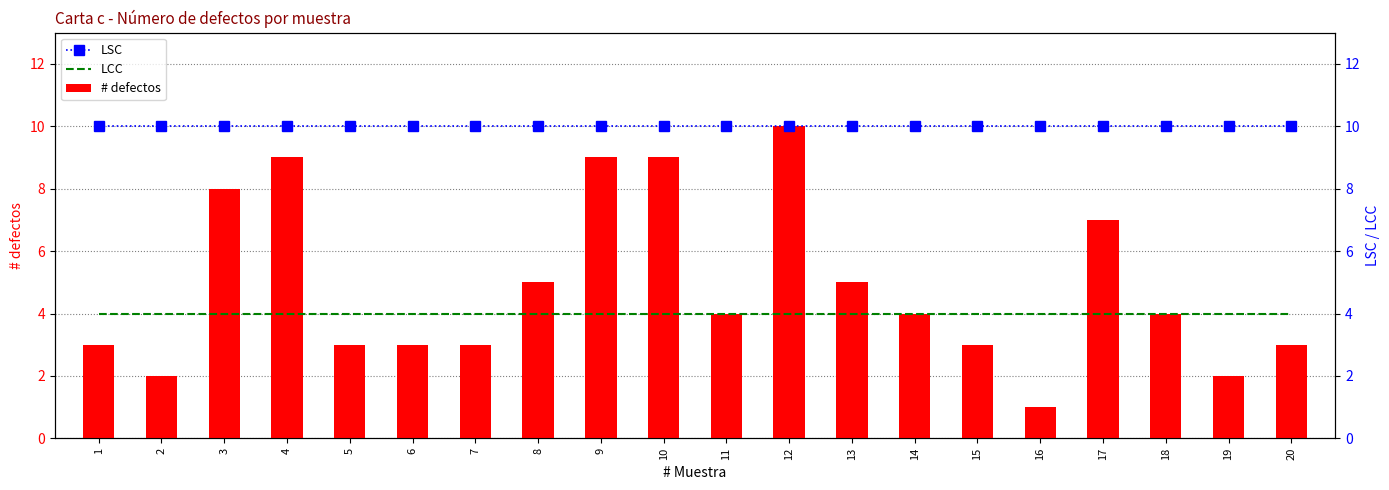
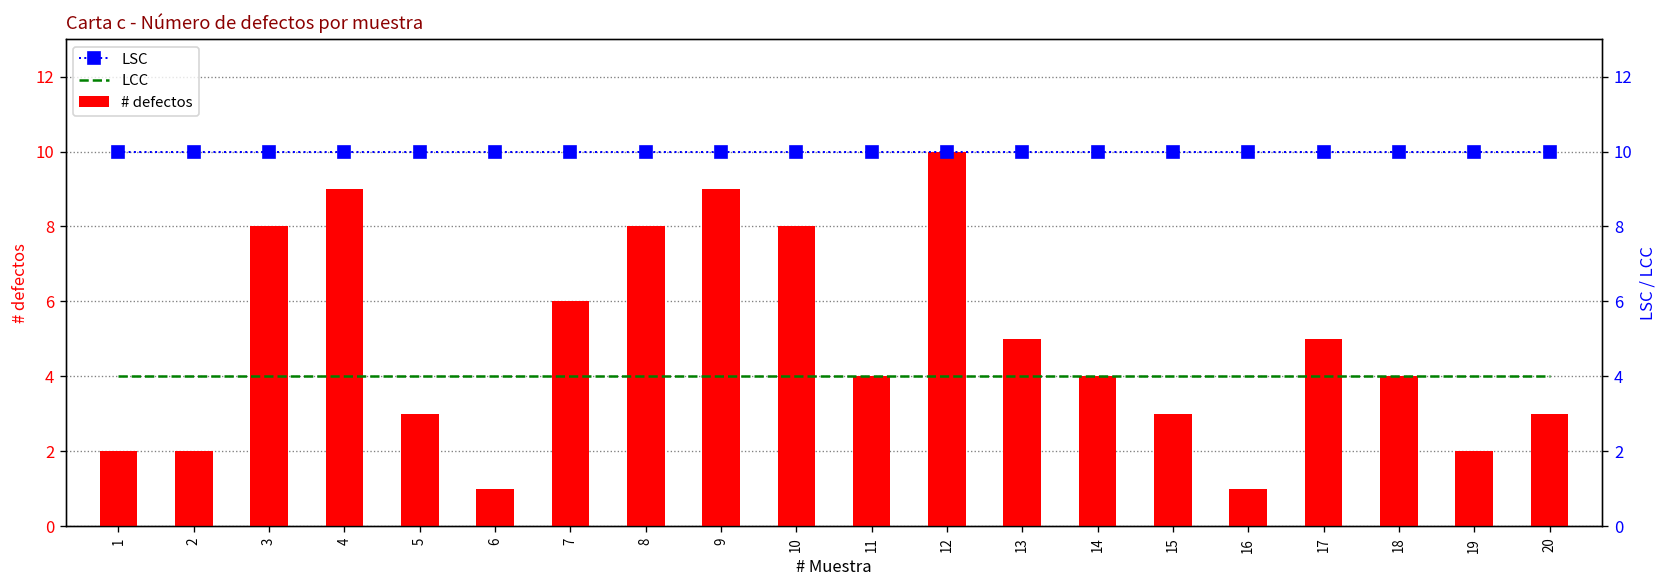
  {
    "# defectos": {
-     "1": 3,
+     "1": 2,
      "2": 2,
      "3": 8,
      "4": 9,
      "5": 3,
-     "6": 3,
-     "7": 3,
-     "8": 5,
+     "6": 1,
+     "7": 6,
+     "8": 8,
      "9": 9,
-     "10": 9,
+     "10": 8,
      "11": 4,
      "12": 10,
      "13": 5,
      "14": 4,
      "15": 3,
      "16": 1,
-     "17": 7,
+     "17": 5,
      "18": 4,
      "19": 2,
      "20": 3
    },
    "LSC": {
      "1": 10,
      "2": 10,
      "3": 10,
      "4": 10,
      "5": 10,
      "6": 10,
      "7": 10,
      "8": 10,
      "9": 10,
      "10": 10,
      "11": 10,
      "12": 10,
      "13": 10,
      "14": 10,
      "15": 10,
      "16": 10,
      "17": 10,
      "18": 10,
      "19": 10,
      "20": 10
    },
    "LCC": {
      "1": 4,
      "2": 4,
      "3": 4,
      "4": 4,
      "5": 4,
      "6": 4,
      "7": 4,
      "8": 4,
      "9": 4,
      "10": 4,
      "11": 4,
      "12": 4,
      "13": 4,
      "14": 4,
      "15": 4,
      "16": 4,
      "17": 4,
      "18": 4,
      "19": 4,
      "20": 4
    }
  }
